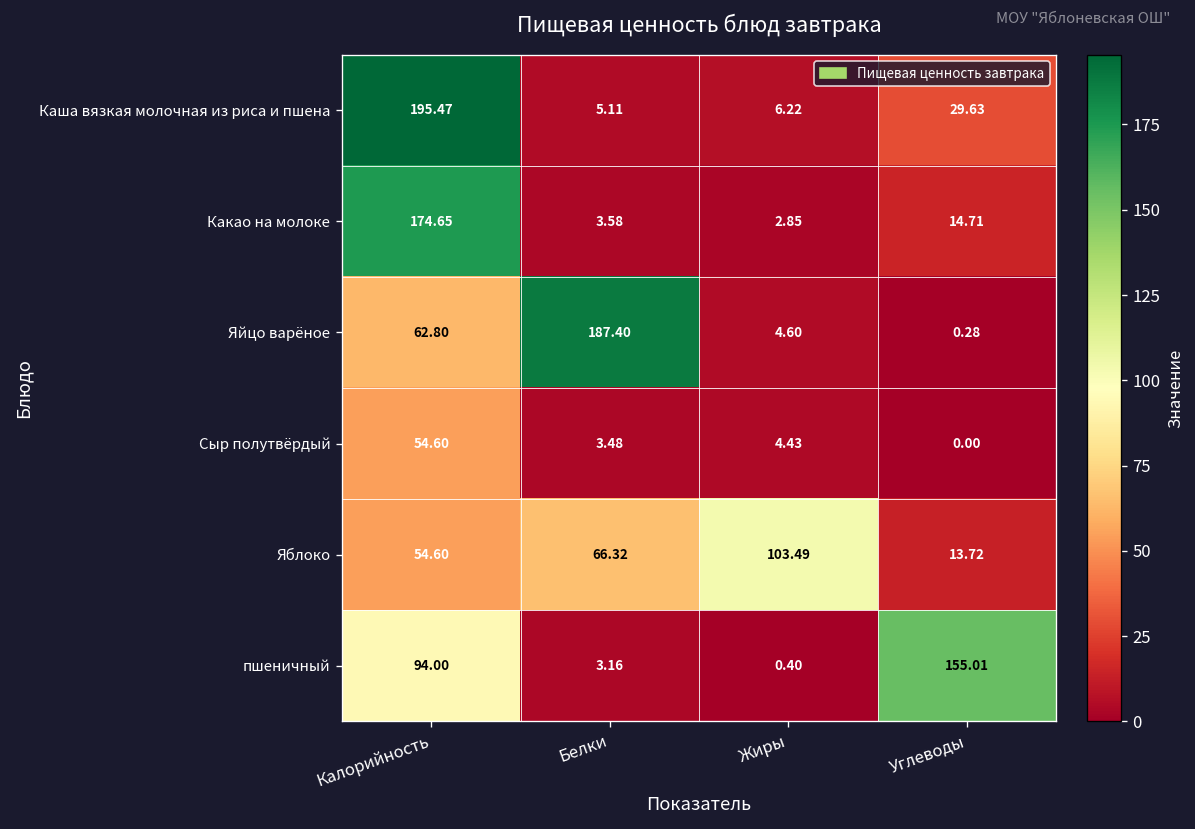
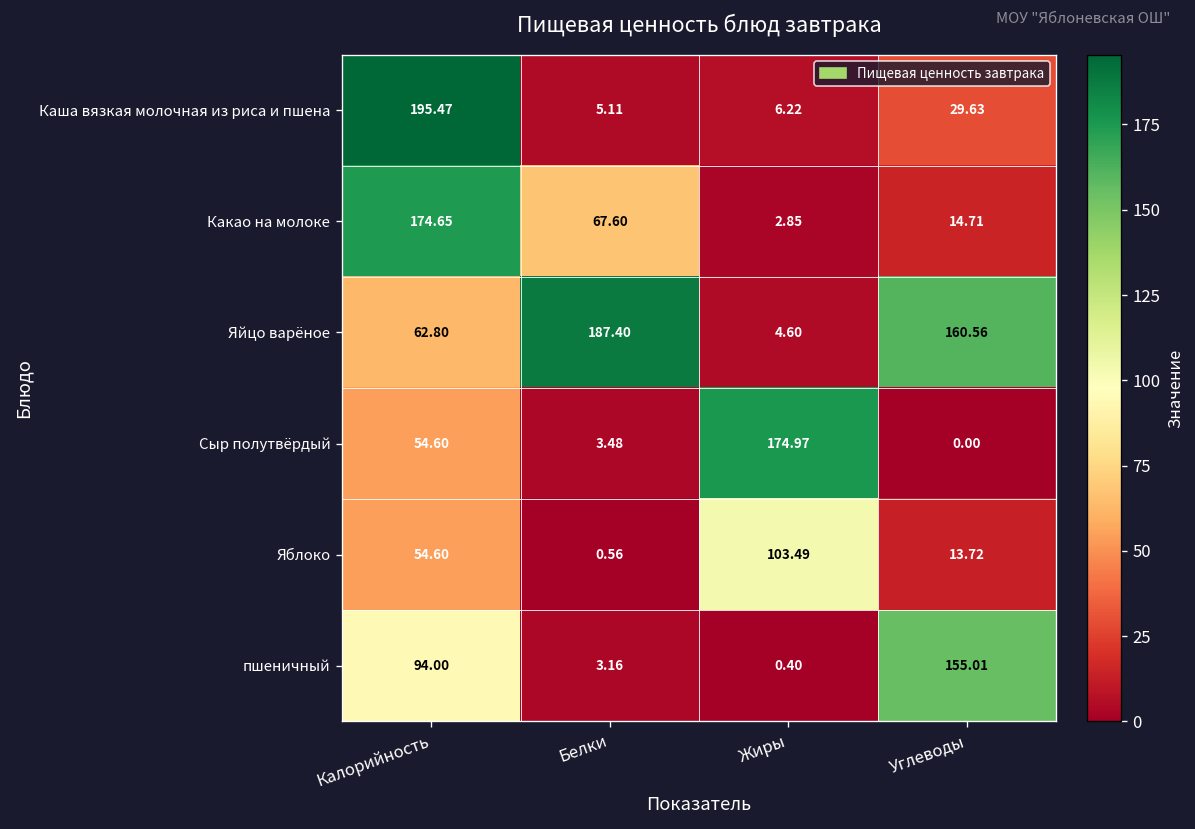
  {
    "Каша вязкая молочная из риса и пшена": {
      "Калорийность": 195.47,
      "Белки": 5.11,
      "Жиры": 6.22,
      "Углеводы": 29.63
    },
    "Какао на молоке": {
      "Калорийность": 174.65,
-     "Белки": 3.58,
+     "Белки": 67.60,
      "Жиры": 2.85,
      "Углеводы": 14.71
    },
    "Яйцо варёное": {
      "Калорийность": 62.80,
      "Белки": 187.40,
      "Жиры": 4.60,
-     "Углеводы": 0.28
+     "Углеводы": 160.56
    },
    "Сыр полутвёрдый": {
      "Калорийность": 54.60,
      "Белки": 3.48,
-     "Жиры": 4.43,
+     "Жиры": 174.97,
      "Углеводы": 0.00
    },
    "Яблоко": {
      "Калорийность": 54.60,
-     "Белки": 66.32,
+     "Белки": 0.56,
      "Жиры": 103.49,
      "Углеводы": 13.72
    },
    "пшеничный": {
      "Калорийность": 94.00,
      "Белки": 3.16,
      "Жиры": 0.40,
      "Углеводы": 155.01
    }
  }
